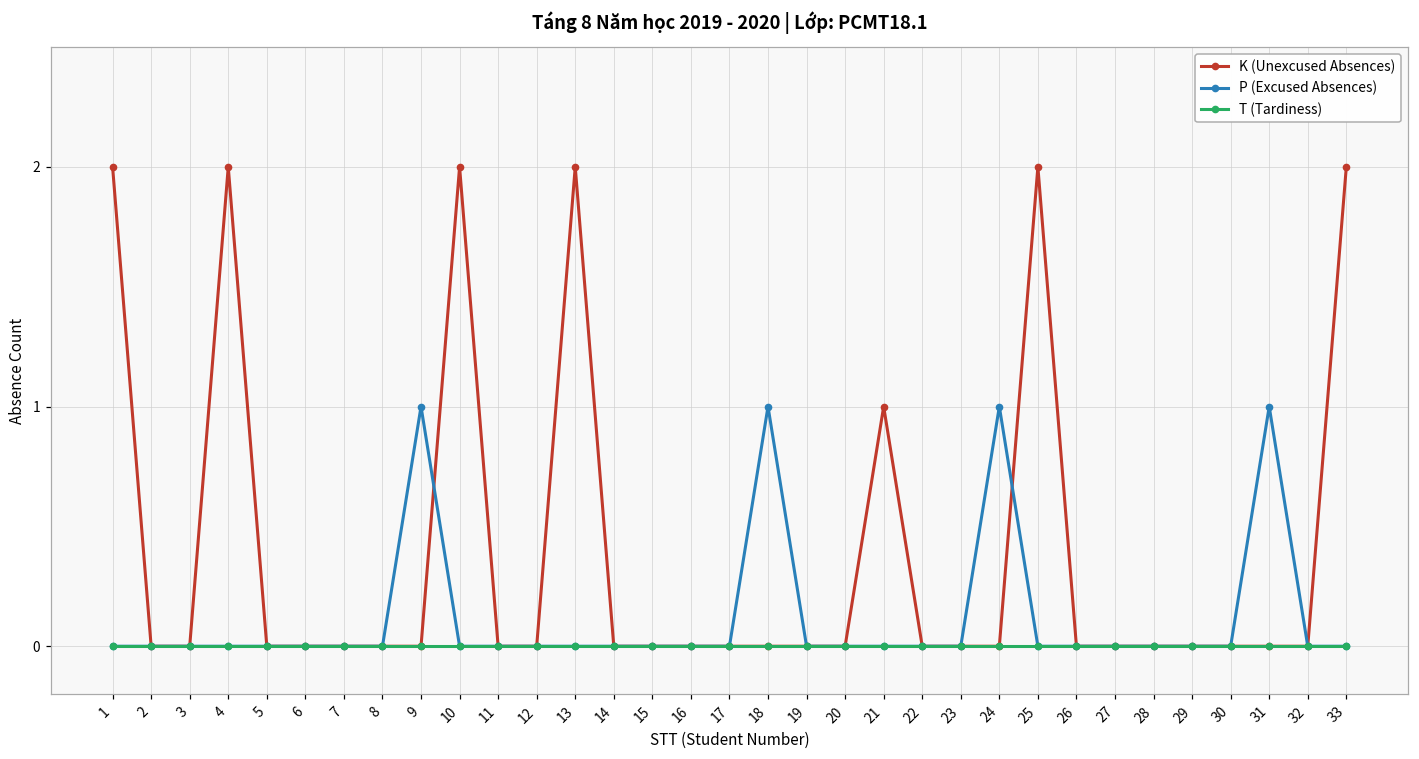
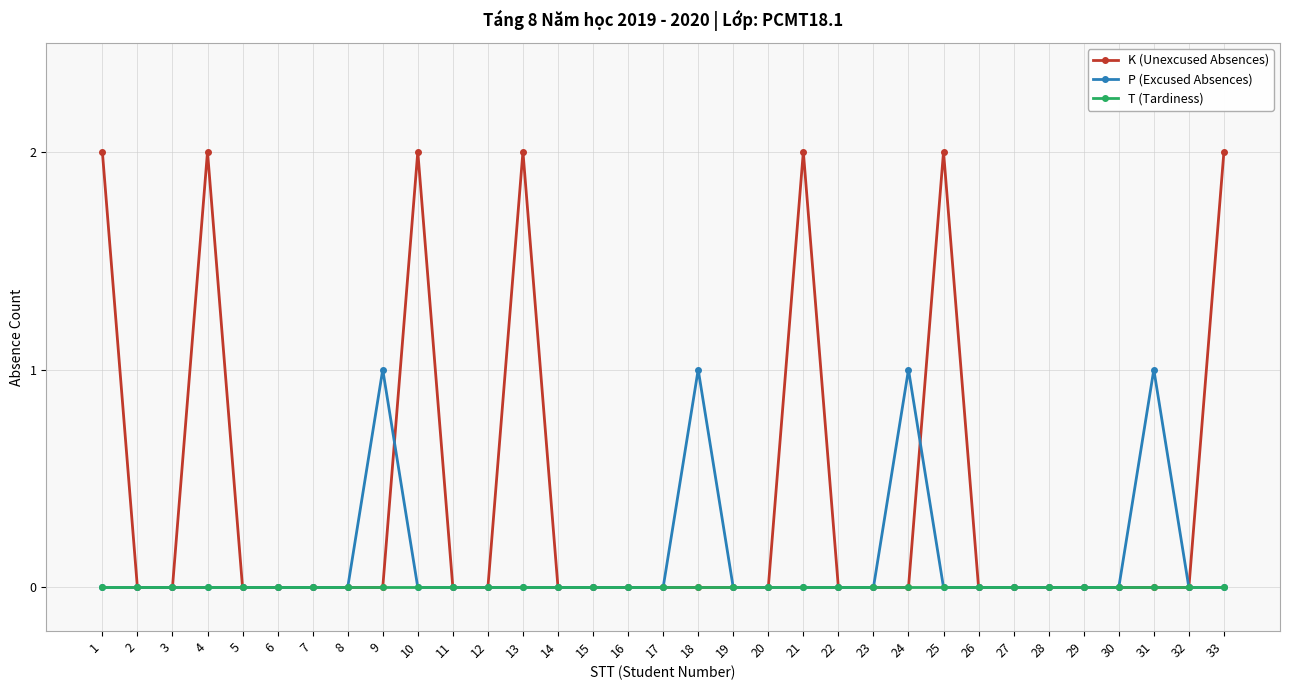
  {
    "K (Unexcused Absences)": {
      "1": 2,
      "4": 2,
      "10": 2,
      "13": 2,
-     "21": 1,
+     "21": 2,
      "25": 2,
      "33": 2
    },
    "P (Excused Absences)": {
      "9": 1,
      "18": 1,
      "24": 1,
      "31": 1
    }
  }
